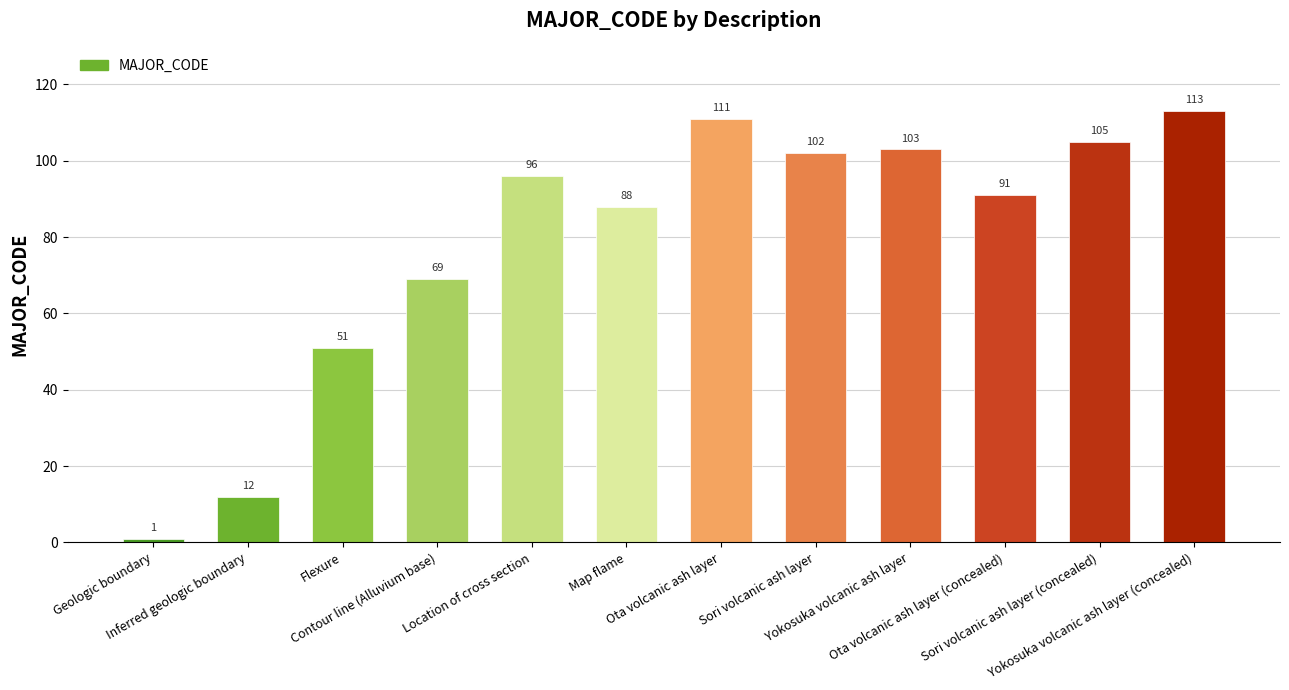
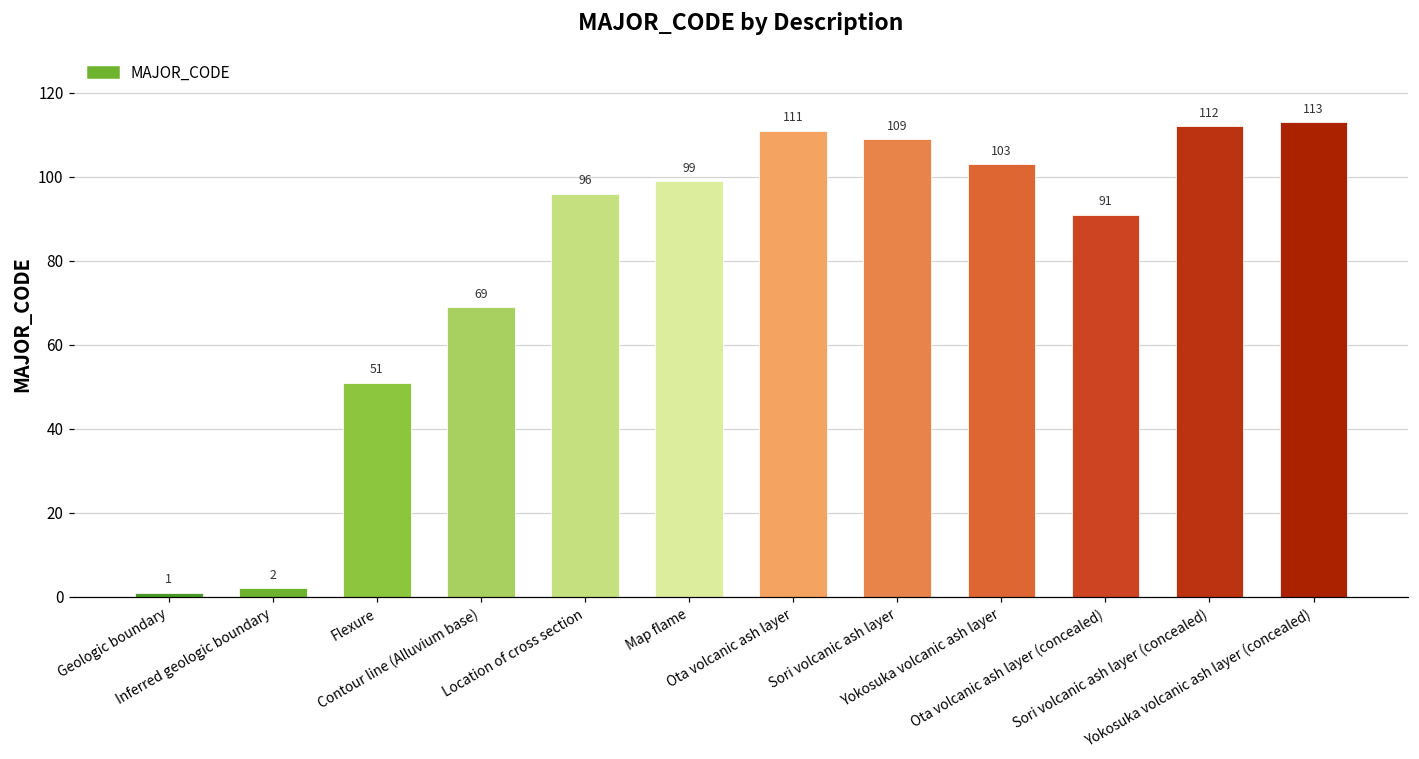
  {
    "Geologic boundary": 1,
-   "Inferred geologic boundary": 12,
+   "Inferred geologic boundary": 2,
    "Flexure": 51,
    "Contour line (Alluvium base)": 69,
    "Location of cross section": 96,
-   "Map flame": 88,
+   "Map flame": 99,
    "Ota volcanic ash layer": 111,
-   "Sori volcanic ash layer": 102,
+   "Sori volcanic ash layer": 109,
    "Yokosuka volcanic ash layer": 103,
    "Ota volcanic ash layer (concealed)": 91,
-   "Sori volcanic ash layer (concealed)": 105,
+   "Sori volcanic ash layer (concealed)": 112,
    "Yokosuka volcanic ash layer (concealed)": 113
  }
